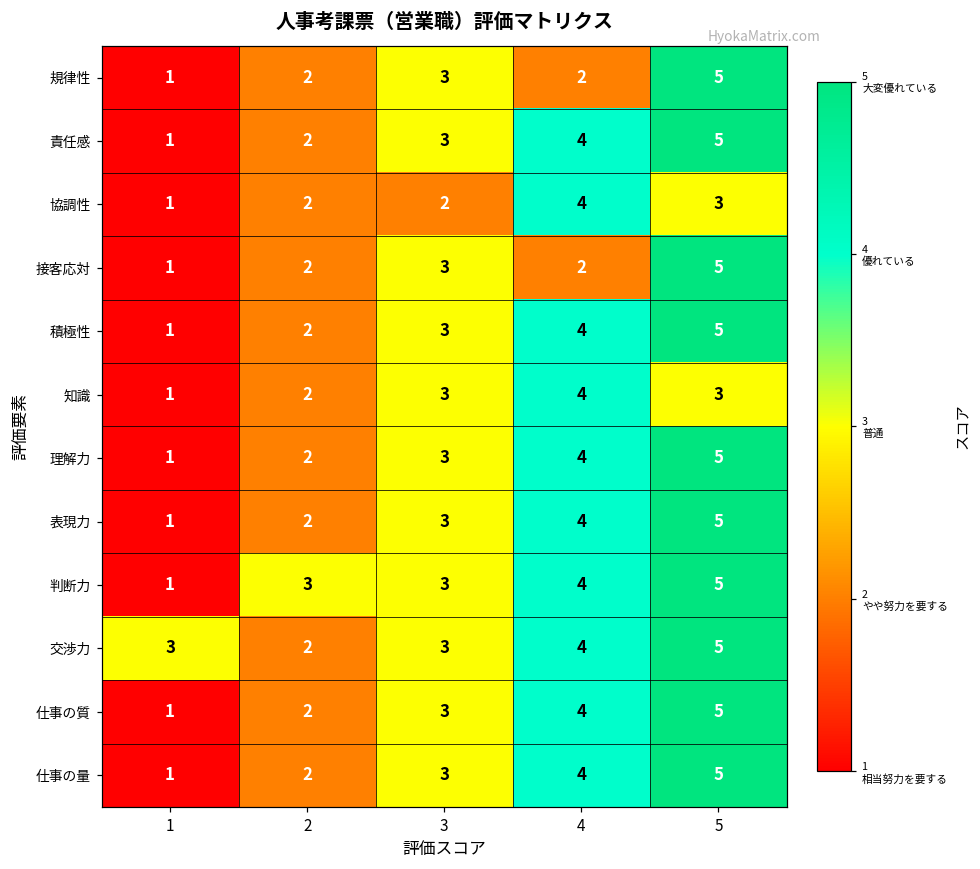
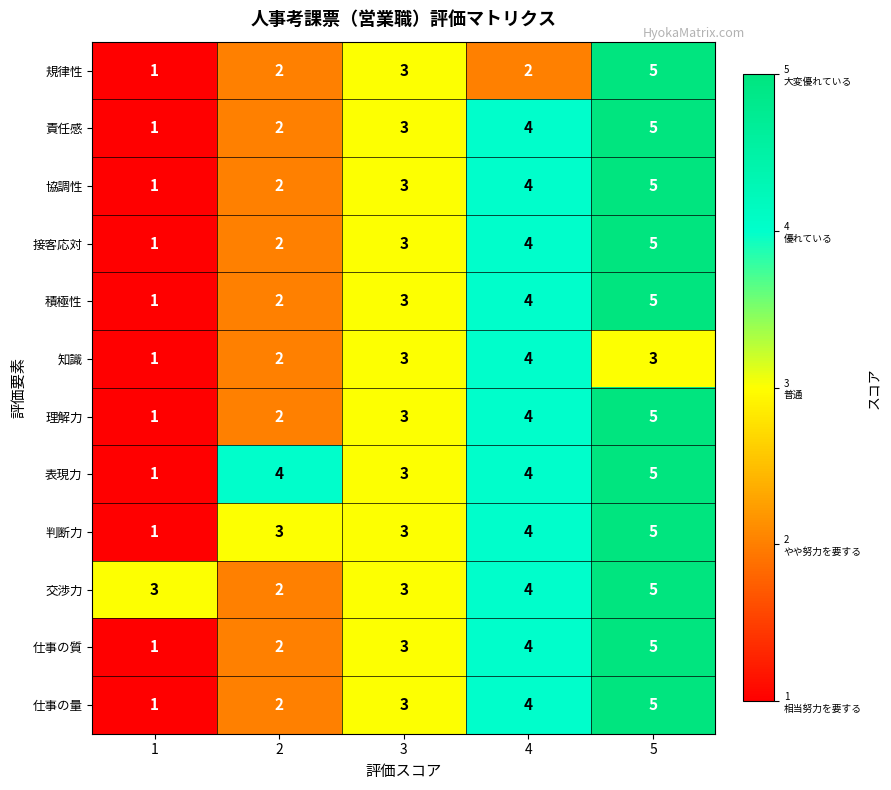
  {
    "規律性": {
      "1": 1,
      "2": 2,
      "3": 3,
      "4": 2,
      "5": 5
    },
    "責任感": {
      "1": 1,
      "2": 2,
      "3": 3,
      "4": 4,
      "5": 5
    },
    "協調性": {
      "1": 1,
      "2": 2,
-     "3": 2,
+     "3": 3,
      "4": 4,
-     "5": 3
+     "5": 5
    },
    "接客応対": {
      "1": 1,
      "2": 2,
      "3": 3,
-     "4": 2,
+     "4": 4,
      "5": 5
    },
    "積極性": {
      "1": 1,
      "2": 2,
      "3": 3,
      "4": 4,
      "5": 5
    },
    "知識": {
      "1": 1,
      "2": 2,
      "3": 3,
      "4": 4,
      "5": 3
    },
    "理解力": {
      "1": 1,
      "2": 2,
      "3": 3,
      "4": 4,
      "5": 5
    },
    "表現力": {
      "1": 1,
-     "2": 2,
+     "2": 4,
      "3": 3,
      "4": 4,
      "5": 5
    },
    "判断力": {
      "1": 1,
      "2": 3,
      "3": 3,
      "4": 4,
      "5": 5
    },
    "交渉力": {
      "1": 3,
      "2": 2,
      "3": 3,
      "4": 4,
      "5": 5
    },
    "仕事の質": {
      "1": 1,
      "2": 2,
      "3": 3,
      "4": 4,
      "5": 5
    },
    "仕事の量": {
      "1": 1,
      "2": 2,
      "3": 3,
      "4": 4,
      "5": 5
    }
  }
